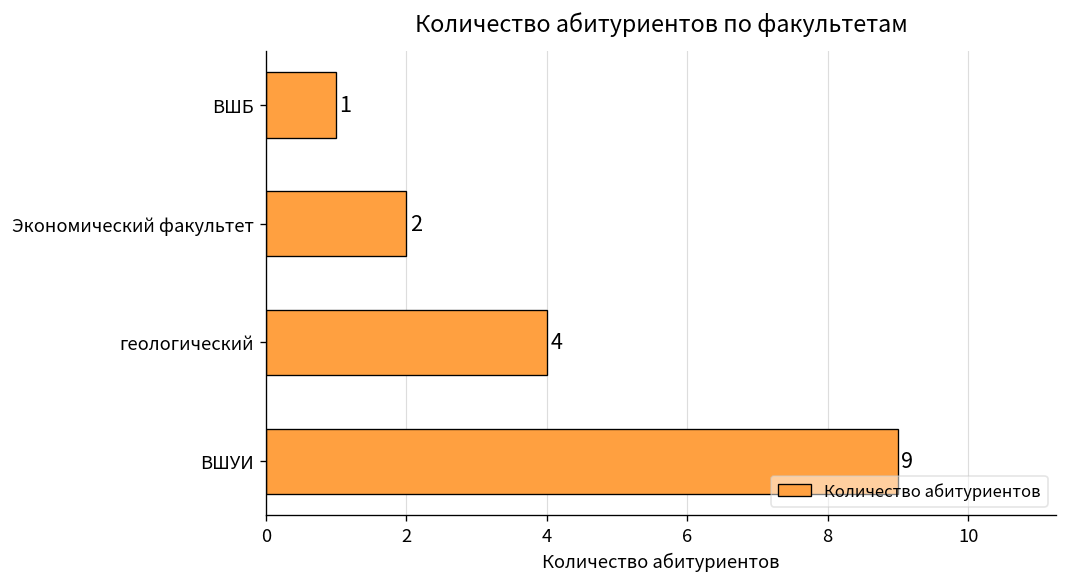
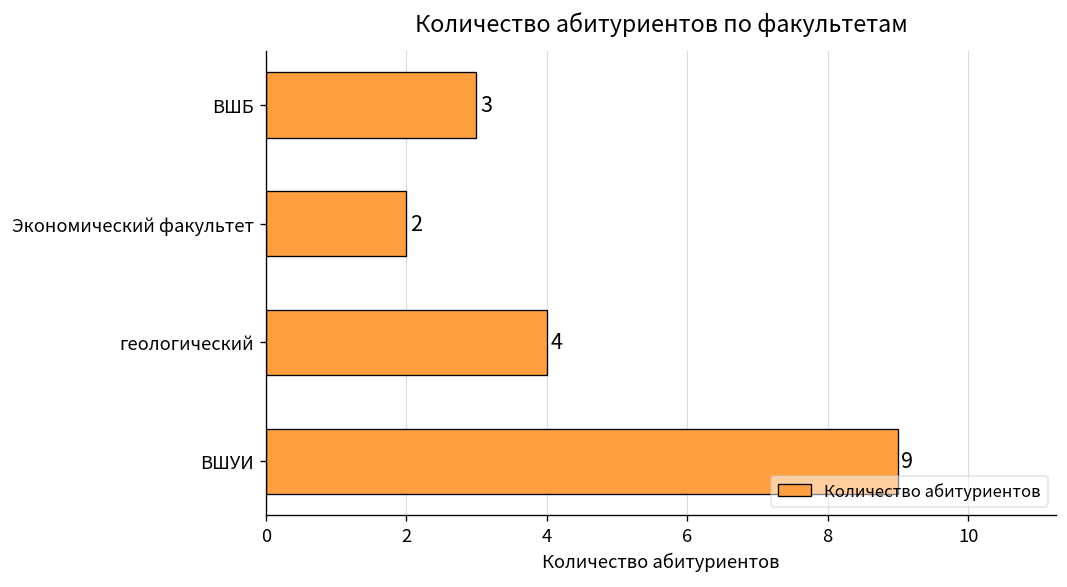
  {
-   "ВШБ": 1,
+   "ВШБ": 3,
    "Экономический факультет": 2,
    "геологический": 4,
    "ВШУИ": 9
  }
